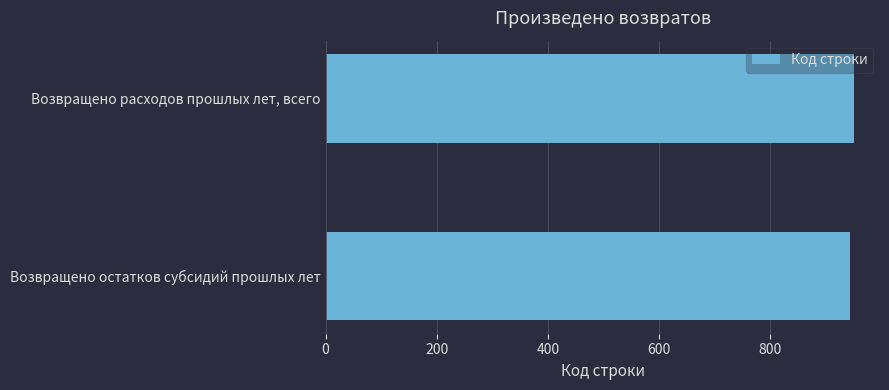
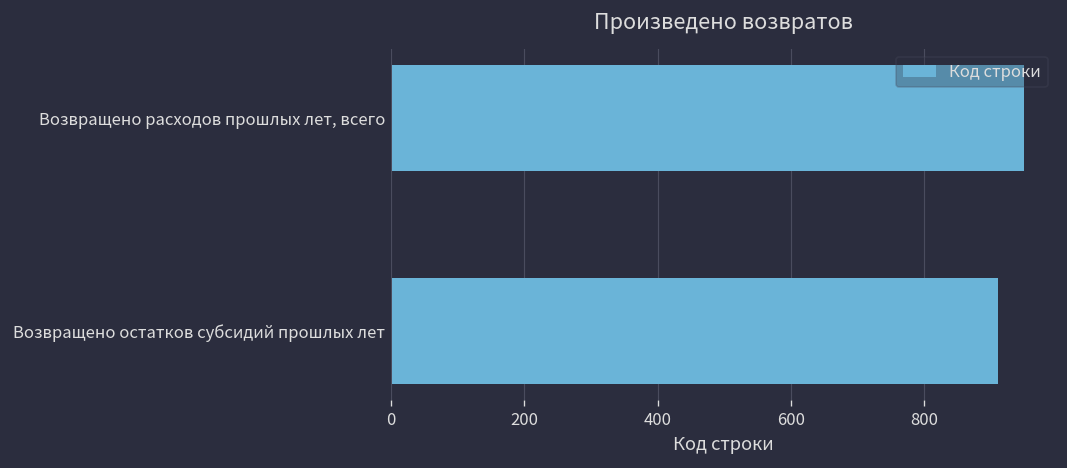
  {
    "Возвращено расходов прошлых лет, всего": 950,
-   "Возвращено остатков субсидий прошлых лет": 940
+   "Возвращено остатков субсидий прошлых лет": 910
  }
